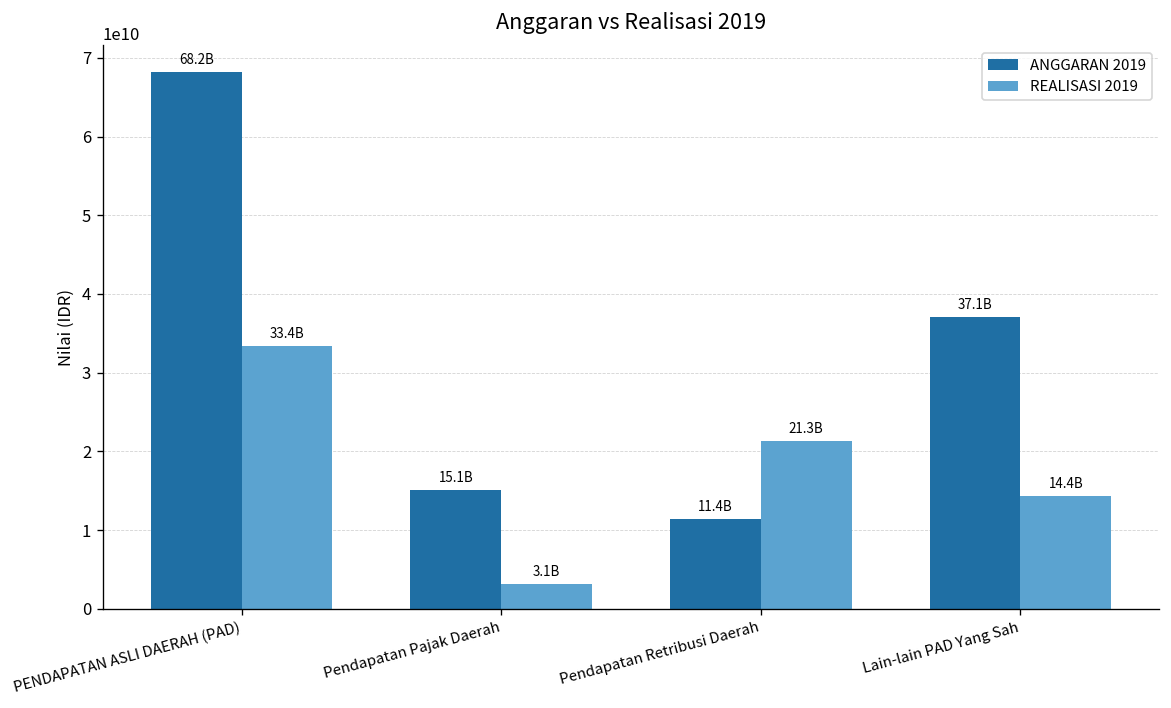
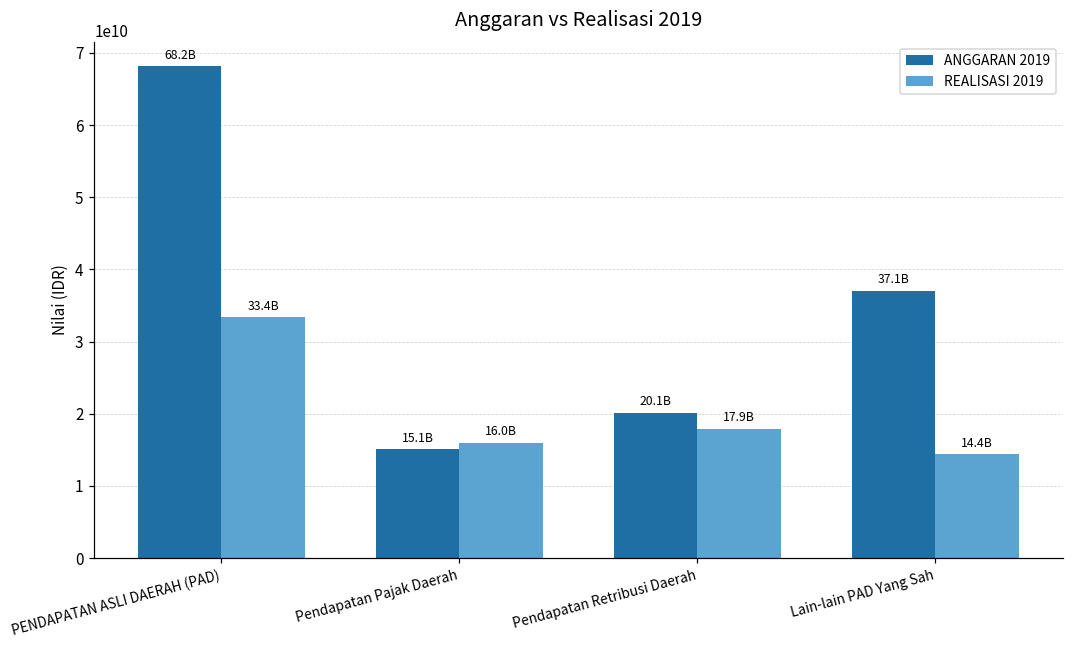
  {
    "ANGGARAN 2019": {
      "PENDAPATAN ASLI DAERAH (PAD)": "68.2B",
      "Pendapatan Pajak Daerah": "15.1B",
-     "Pendapatan Retribusi Daerah": "11.4B",
+     "Pendapatan Retribusi Daerah": "20.1B",
      "Lain-lain PAD Yang Sah": "37.1B"
    },
    "REALISASI 2019": {
      "PENDAPATAN ASLI DAERAH (PAD)": "33.4B",
-     "Pendapatan Pajak Daerah": "3.1B",
-     "Pendapatan Retribusi Daerah": "21.3B",
+     "Pendapatan Pajak Daerah": "16.0B",
+     "Pendapatan Retribusi Daerah": "17.9B",
      "Lain-lain PAD Yang Sah": "14.4B"
    }
  }
